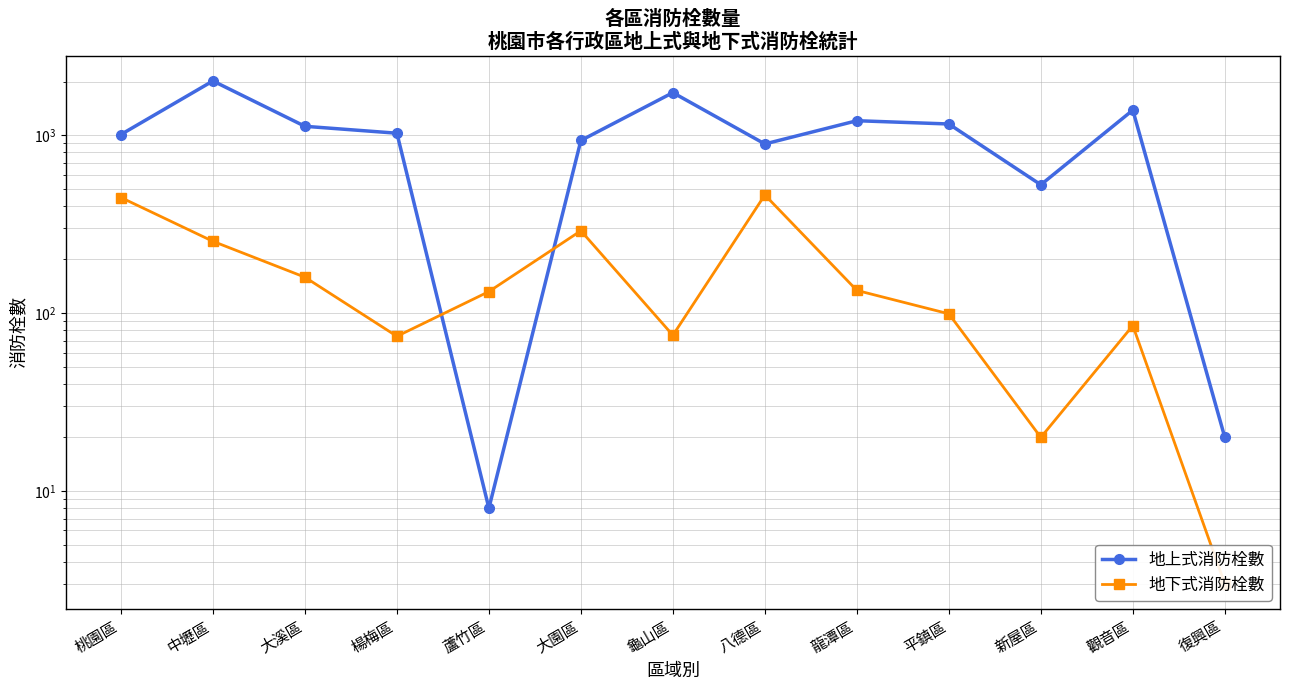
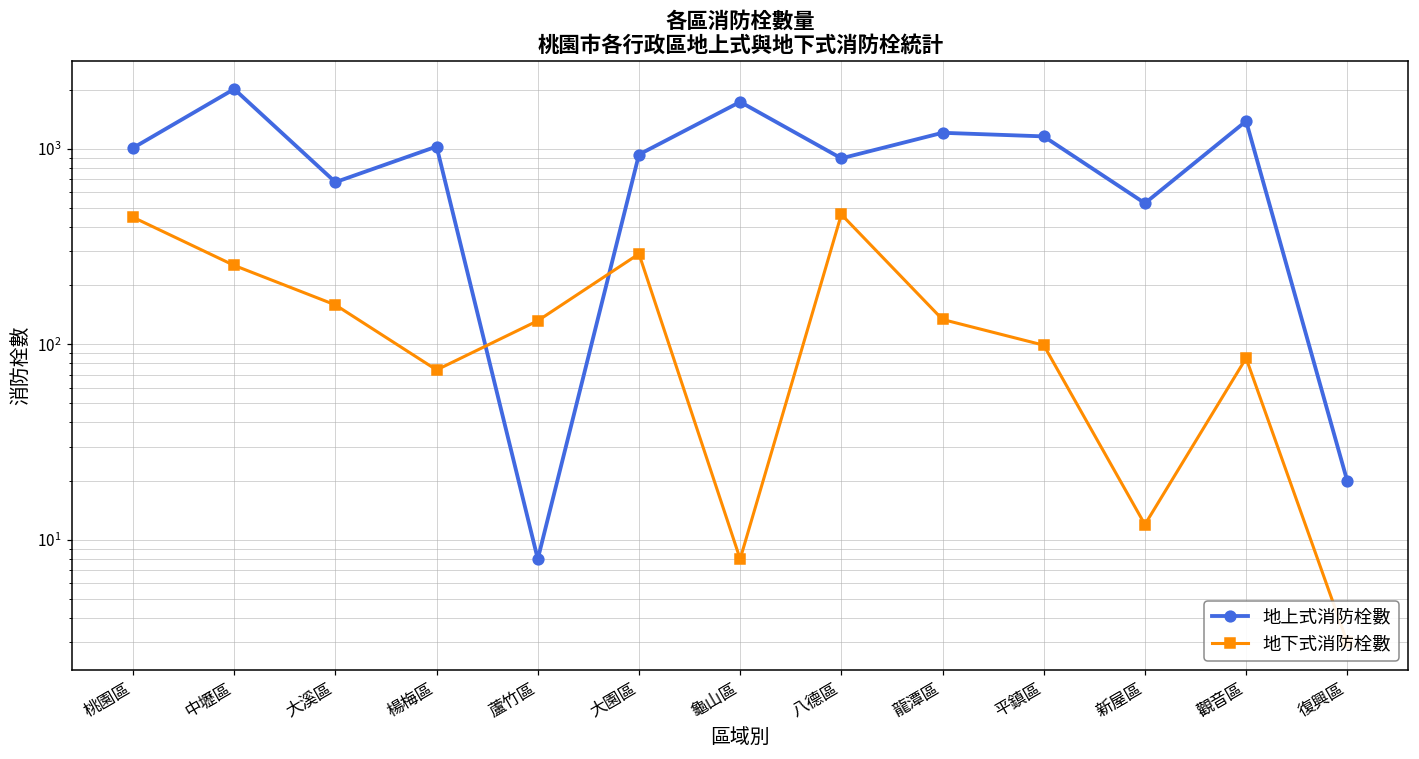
  {
    "地上式消防栓數": {
      "桃園區": 1000,
      "中壢區": 2000,
-     "大溪區": 1100,
+     "大溪區": 670,
      "楊梅區": 1000,
      "蘆竹區": 8,
      "大園區": 900,
      "龜山區": 1700,
      "八德區": 900,
      "龍潭區": 1200,
      "平鎮區": 1200,
      "新屋區": 530,
      "觀音區": 1400,
      "復興區": 20
    },
    "地下式消防栓數": {
      "桃園區": 450,
      "中壢區": 250,
      "大溪區": 160,
      "楊梅區": 74,
      "蘆竹區": 130,
      "大園區": 290,
-     "龜山區": 75,
+     "龜山區": 8,
      "八德區": 460,
      "龍潭區": 130,
      "平鎮區": 100,
-     "新屋區": 20,
+     "新屋區": 12,
      "觀音區": 90
    }
  }
